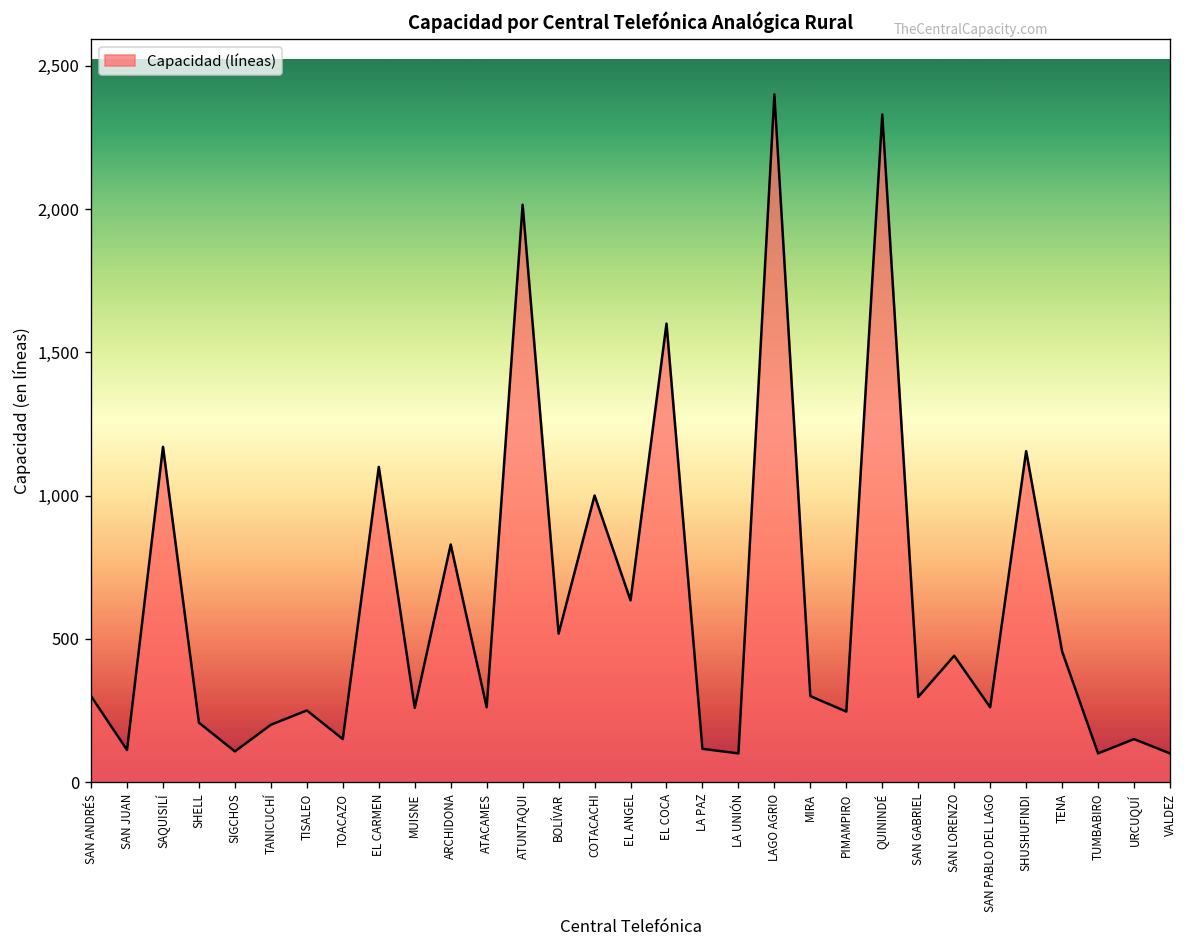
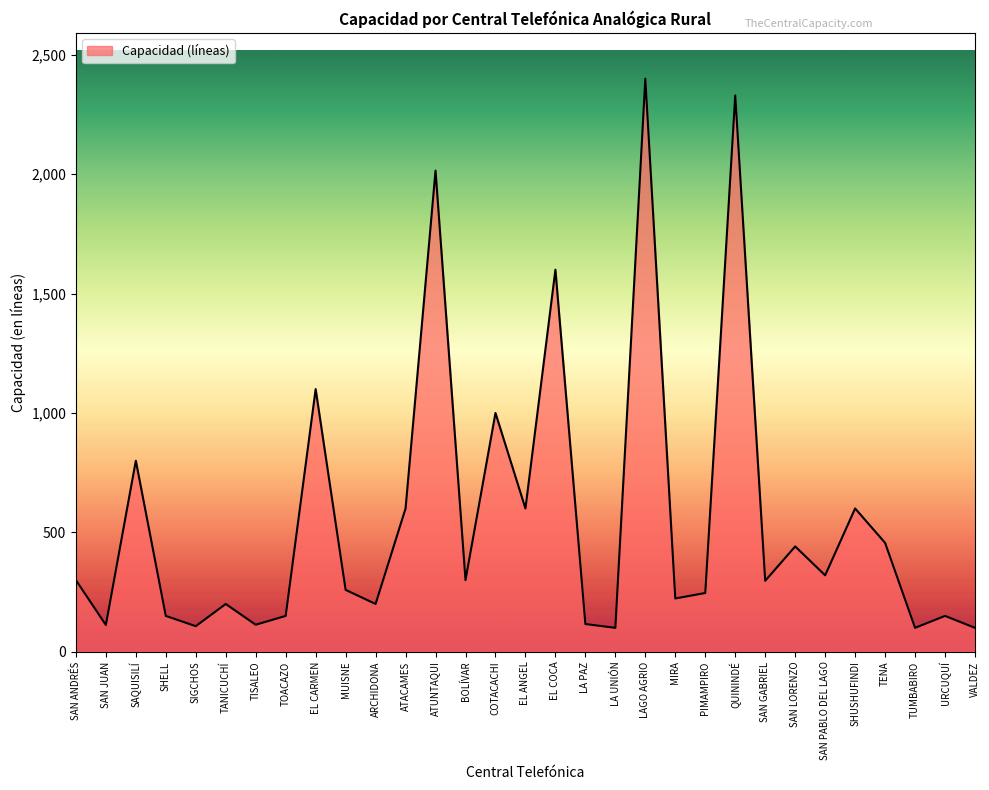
  {
    "SAN ANDRÉS": "300",
    "SAN JUAN": "110",
-   "SAQUISILÍ": "1,170",
-   "SHELL": "210",
+   "SAQUISILÍ": "800",
+   "SHELL": "150",
    "SIGCHOS": "110",
    "TANICUCHÍ": "200",
-   "TISALEO": "250",
+   "TISALEO": "110",
    "TOACAZO": "150",
    "EL CARMEN": "1,100",
    "MUISNE": "260",
-   "ARCHIDONA": "830",
-   "ATACAMES": "260",
+   "ARCHIDONA": "200",
+   "ATACAMES": "600",
    "ATUNTAQUI": "2,020",
-   "BOLÍVAR": "520",
+   "BOLÍVAR": "300",
    "COTACACHI": "1,000",
-   "EL ANGEL": "630",
+   "EL ANGEL": "600",
    "EL COCA": "1,600",
    "LA PAZ": "120",
    "LA UNIÓN": "100",
    "LAGO AGRIO": "2,400",
-   "MIRA": "300",
+   "MIRA": "220",
    "PIMAMPIRO": "250",
    "QUININDÉ": "2,330",
    "SAN GABRIEL": "300",
    "SAN LORENZO": "440",
-   "SAN PABLO DEL LAGO": "260",
-   "SHUSHUFINDI": "1,160",
+   "SAN PABLO DEL LAGO": "320",
+   "SHUSHUFINDI": "600",
    "TENA": "460",
    "TUMBABIRO": "100",
    "URCUQUÍ": "150",
    "VALDEZ": "100"
  }
